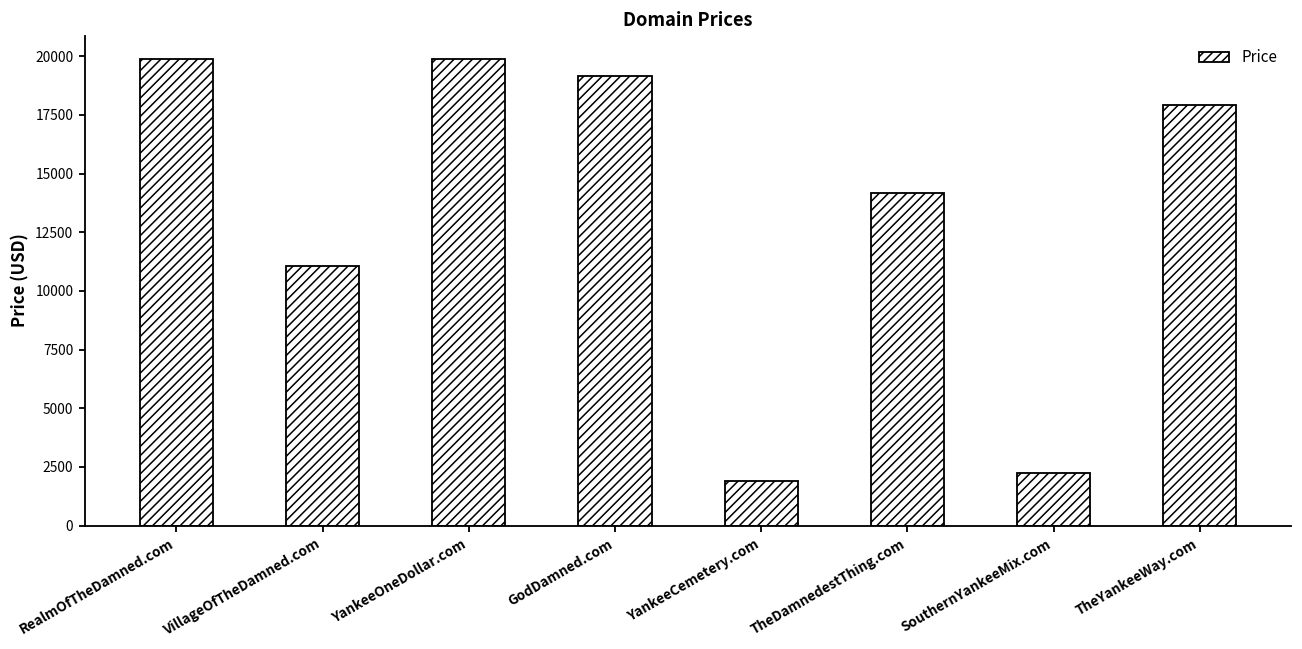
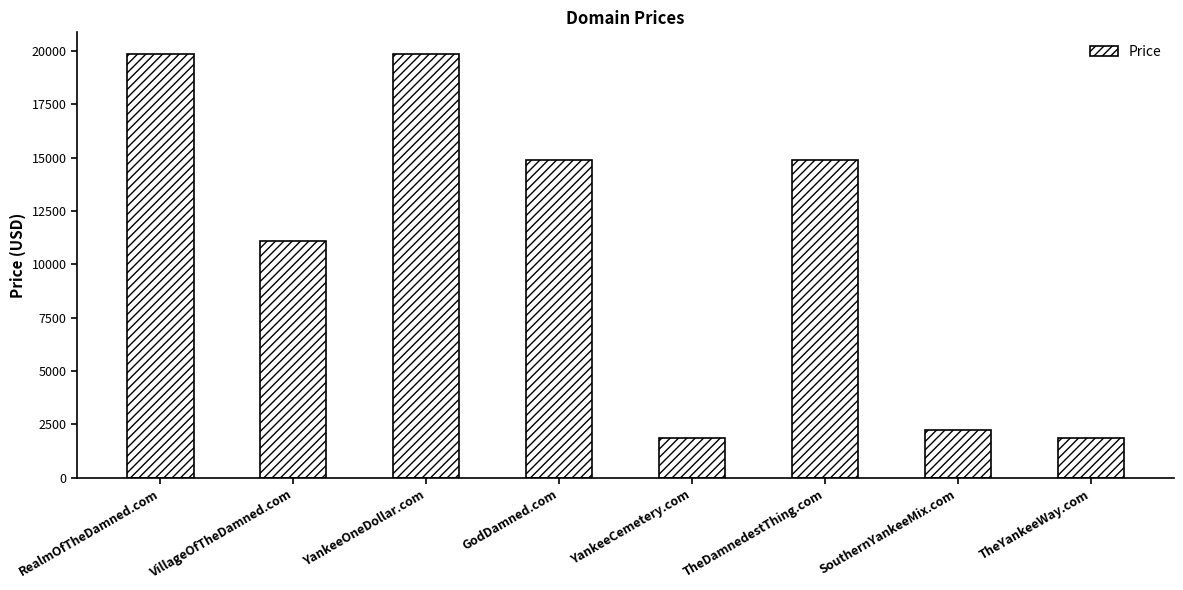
  {
    "RealmOfTheDamned.com": 19900,
    "VillageOfTheDamned.com": 11100,
    "YankeeOneDollar.com": 19900,
-   "GodDamned.com": 19200,
+   "GodDamned.com": 14900,
    "YankeeCemetery.com": 1900,
-   "TheDamnedestThing.com": 14200,
+   "TheDamnedestThing.com": 14900,
    "SouthernYankeeMix.com": 2200,
-   "TheYankeeWay.com": 17900
+   "TheYankeeWay.com": 1900
  }
